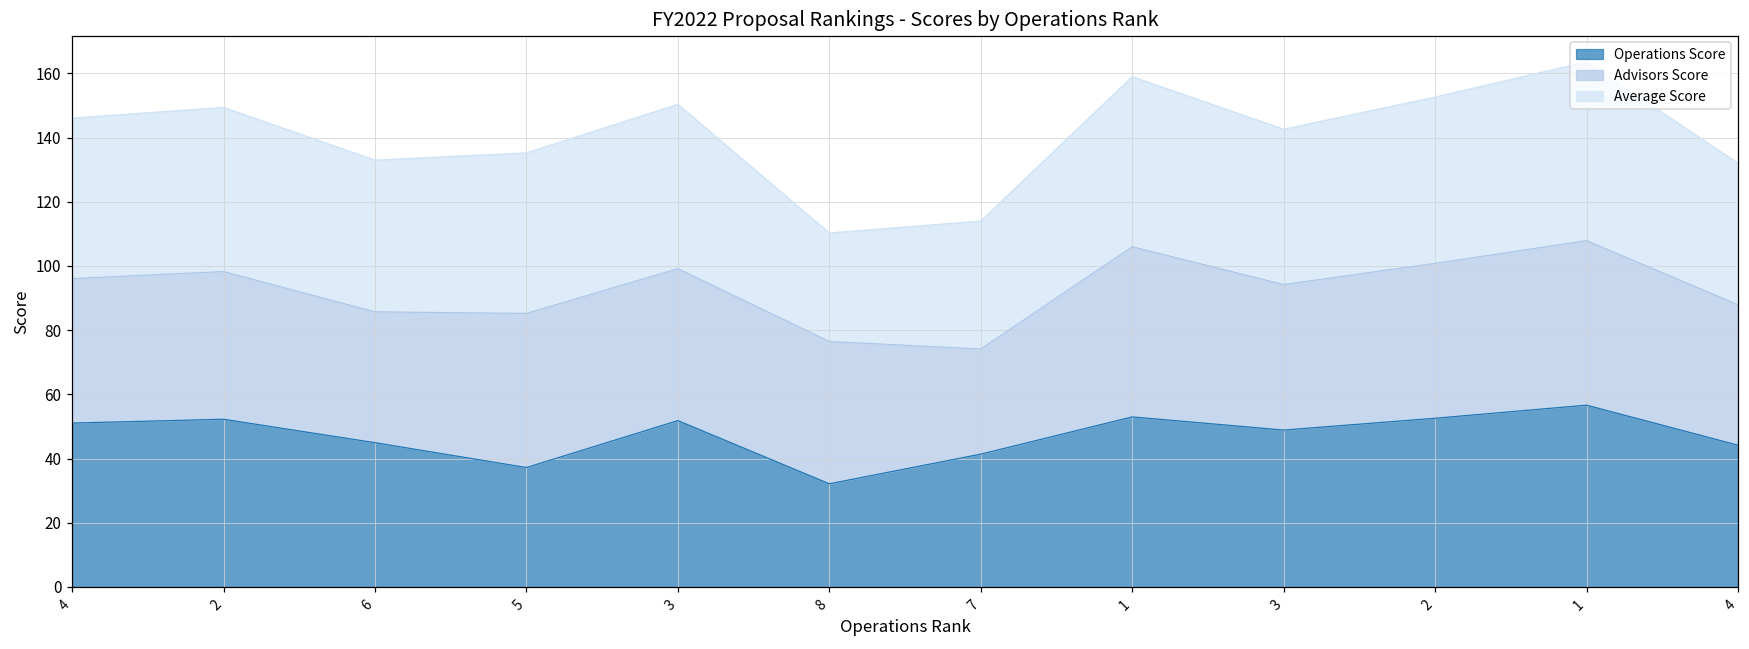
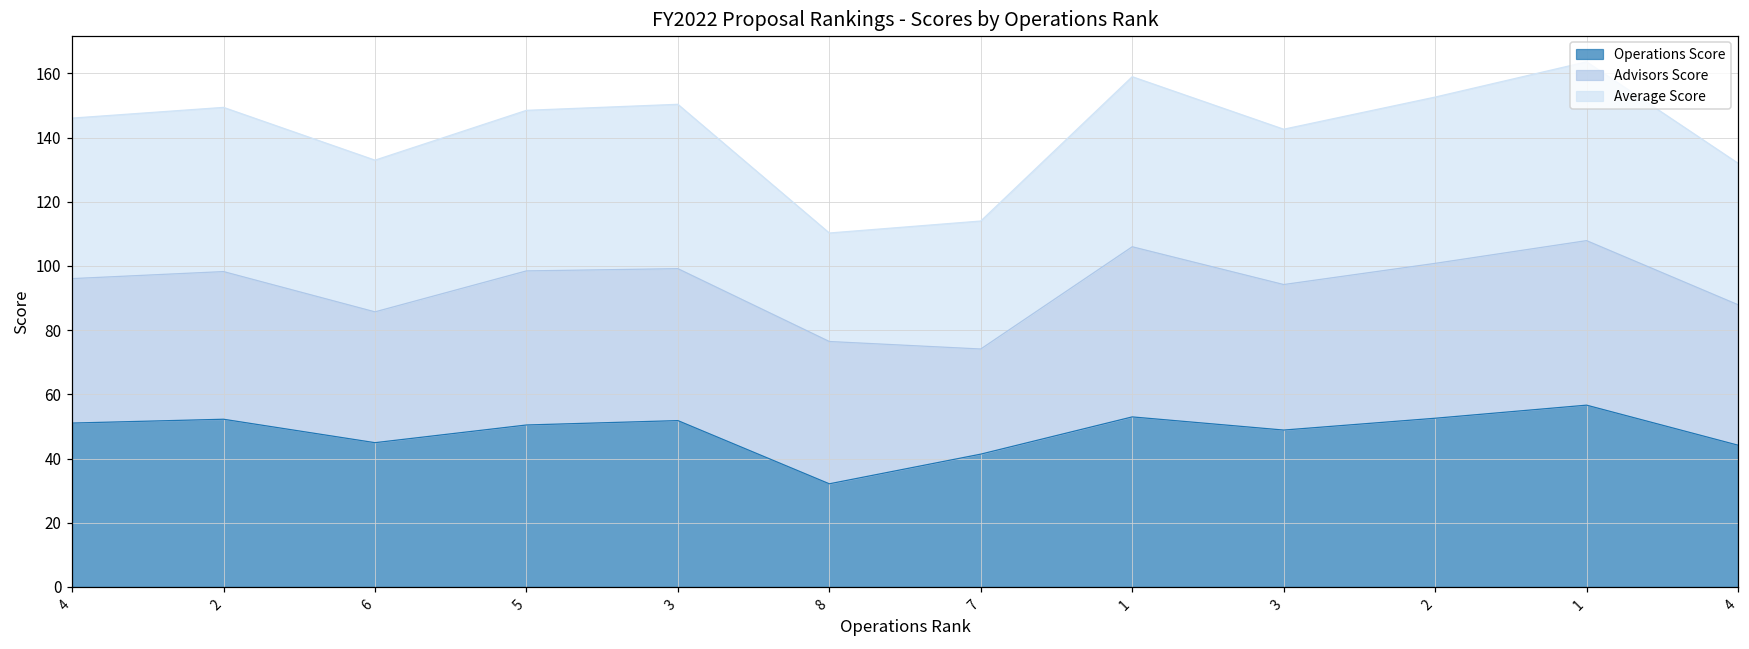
  {
    "Operations Score": {
      "6": 45,
-     "5": 37,
+     "5": 50,
      "8": 32,
      "7": 41
    }
  }
